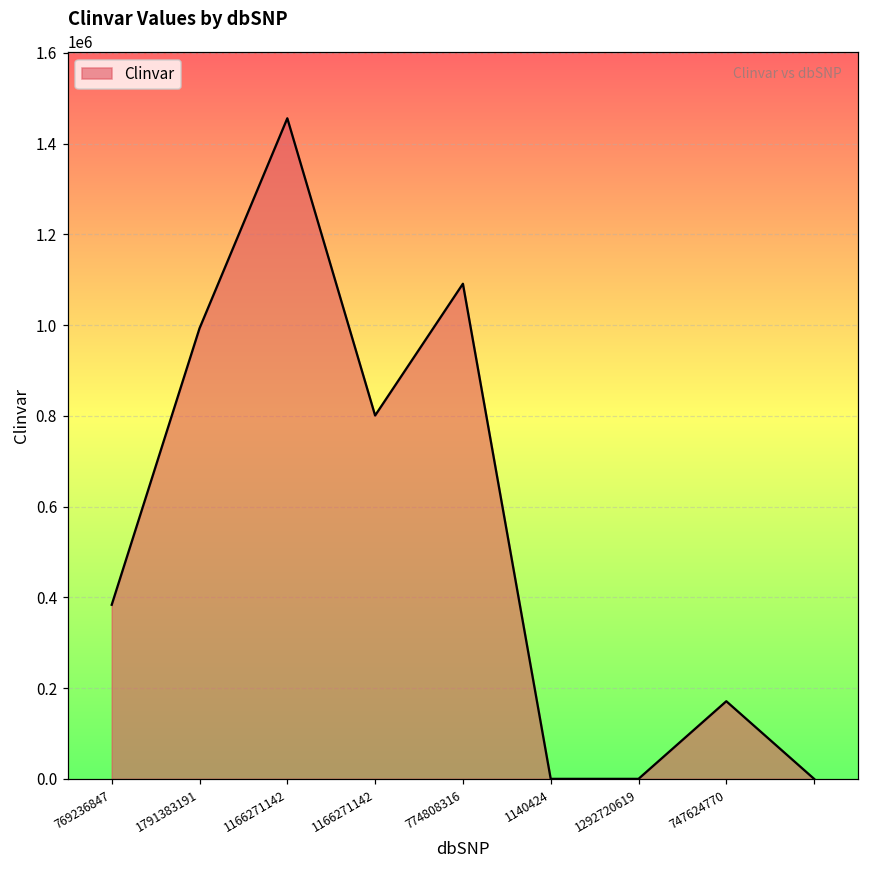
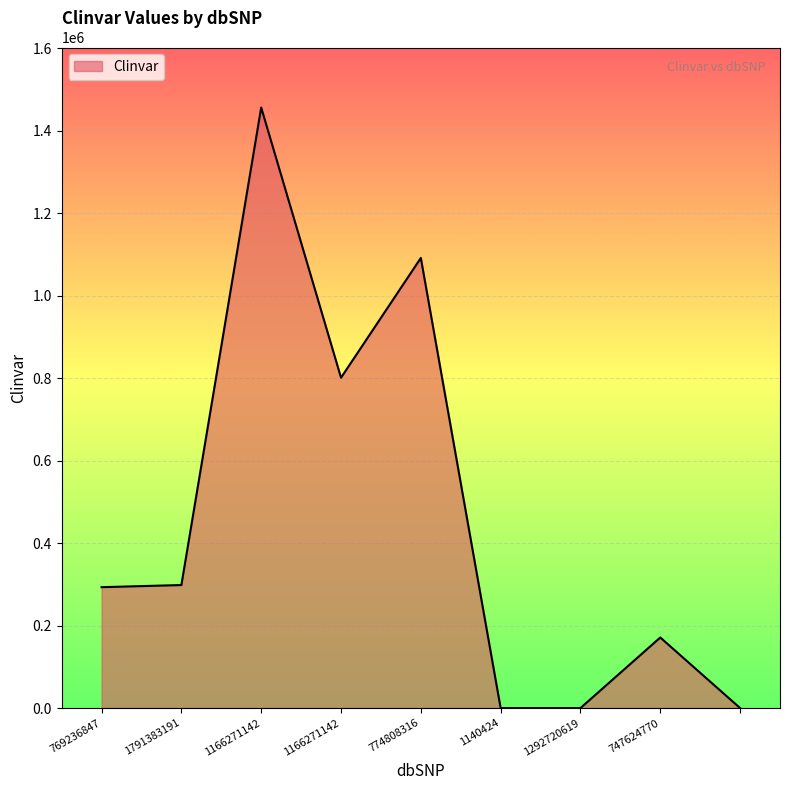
  {
-   "769236847": 380000,
-   "1791383191": 990000,
+   "769236847": 290000,
+   "1791383191": 300000,
    "774808316": 1090000,
    "1140424": 0,
    "1292720619": 0,
    "747624770": 170000
  }
